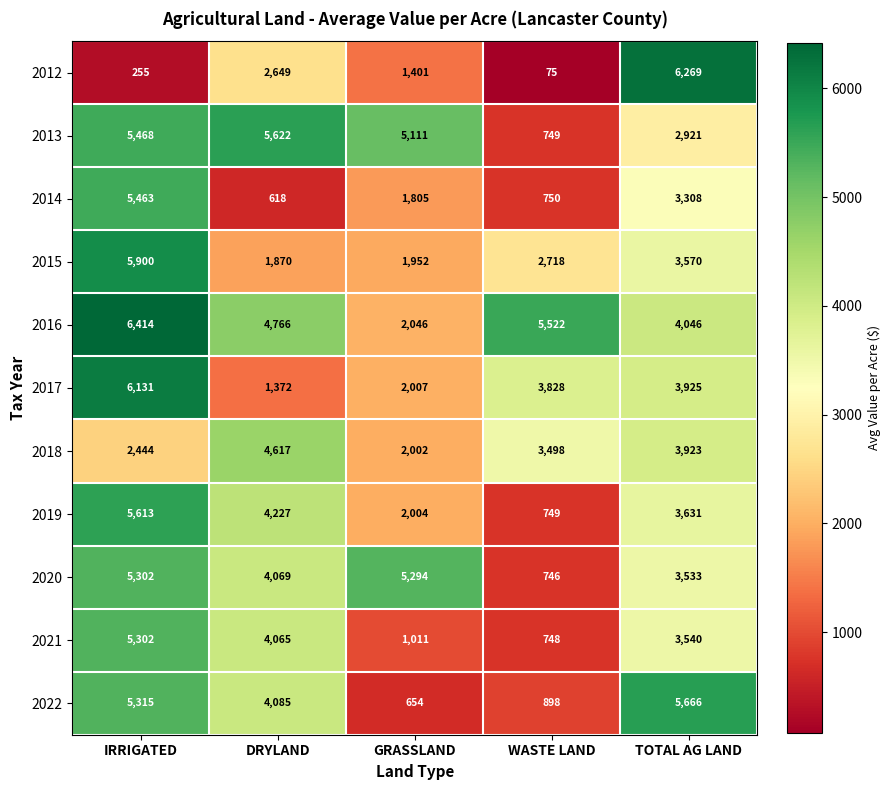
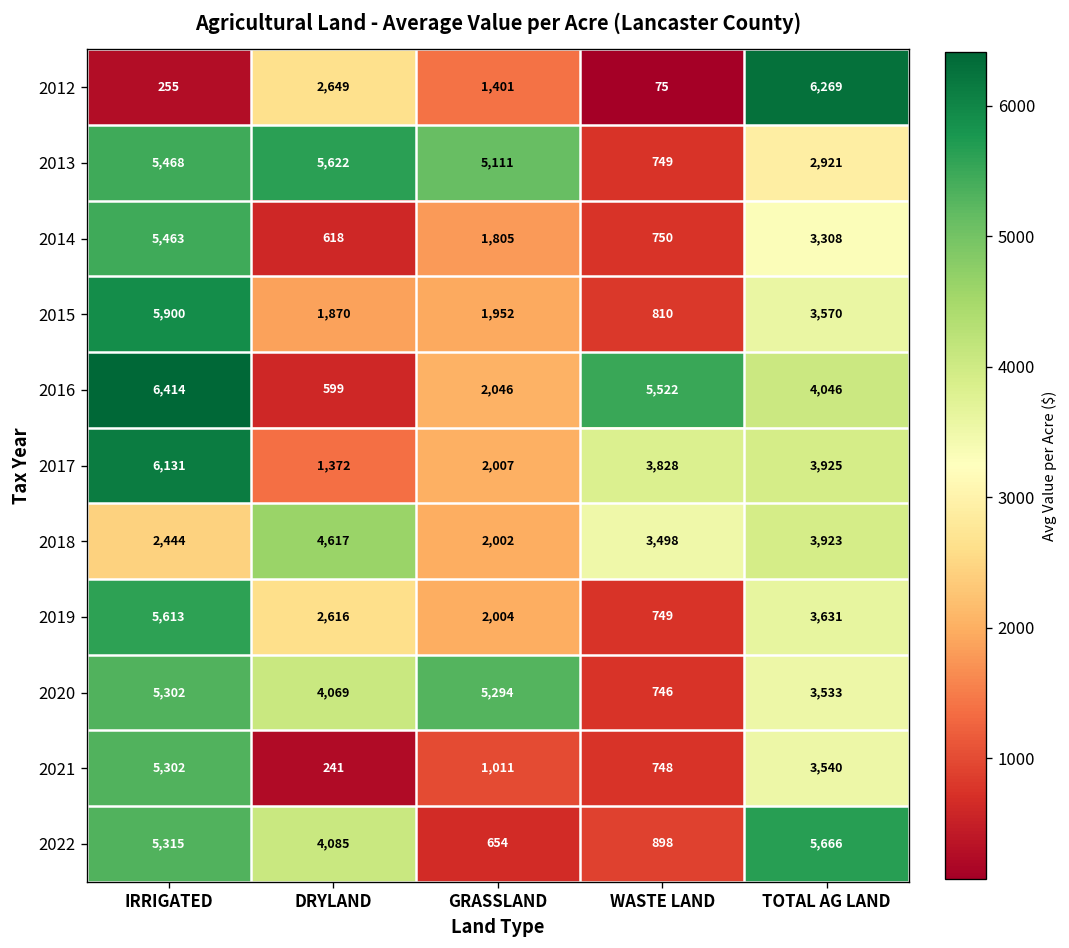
  {
    "2012": {
      "IRRIGATED": "255",
      "DRYLAND": "2,649",
      "GRASSLAND": "1,401",
      "WASTE LAND": "75",
      "TOTAL AG LAND": "6,269"
    },
    "2013": {
      "IRRIGATED": "5,468",
      "DRYLAND": "5,622",
      "GRASSLAND": "5,111",
      "WASTE LAND": "749",
      "TOTAL AG LAND": "2,921"
    },
    "2014": {
      "IRRIGATED": "5,463",
      "DRYLAND": "618",
      "GRASSLAND": "1,805",
      "WASTE LAND": "750",
      "TOTAL AG LAND": "3,308"
    },
    "2015": {
      "IRRIGATED": "5,900",
      "DRYLAND": "1,870",
      "GRASSLAND": "1,952",
-     "WASTE LAND": "2,718",
+     "WASTE LAND": "810",
      "TOTAL AG LAND": "3,570"
    },
    "2016": {
      "IRRIGATED": "6,414",
-     "DRYLAND": "4,766",
+     "DRYLAND": "599",
      "GRASSLAND": "2,046",
      "WASTE LAND": "5,522",
      "TOTAL AG LAND": "4,046"
    },
    "2017": {
      "IRRIGATED": "6,131",
      "DRYLAND": "1,372",
      "GRASSLAND": "2,007",
      "WASTE LAND": "3,828",
      "TOTAL AG LAND": "3,925"
    },
    "2018": {
      "IRRIGATED": "2,444",
      "DRYLAND": "4,617",
      "GRASSLAND": "2,002",
      "WASTE LAND": "3,498",
      "TOTAL AG LAND": "3,923"
    },
    "2019": {
      "IRRIGATED": "5,613",
-     "DRYLAND": "4,227",
+     "DRYLAND": "2,616",
      "GRASSLAND": "2,004",
      "WASTE LAND": "749",
      "TOTAL AG LAND": "3,631"
    },
    "2020": {
      "IRRIGATED": "5,302",
      "DRYLAND": "4,069",
      "GRASSLAND": "5,294",
      "WASTE LAND": "746",
      "TOTAL AG LAND": "3,533"
    },
    "2021": {
      "IRRIGATED": "5,302",
-     "DRYLAND": "4,065",
+     "DRYLAND": "241",
      "GRASSLAND": "1,011",
      "WASTE LAND": "748",
      "TOTAL AG LAND": "3,540"
    },
    "2022": {
      "IRRIGATED": "5,315",
      "DRYLAND": "4,085",
      "GRASSLAND": "654",
      "WASTE LAND": "898",
      "TOTAL AG LAND": "5,666"
    }
  }
